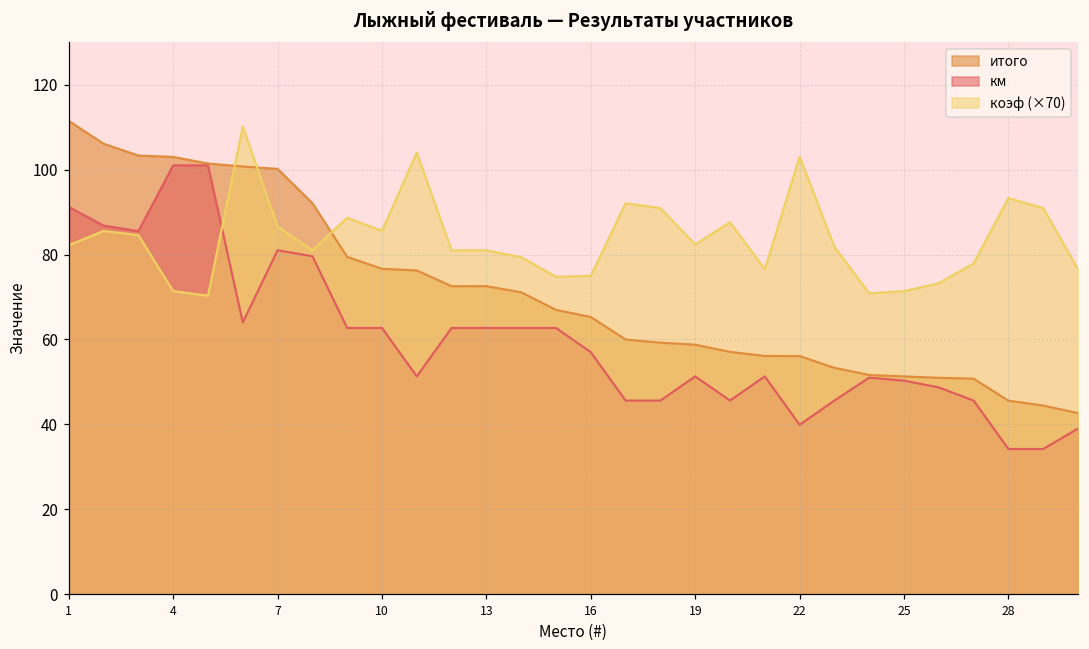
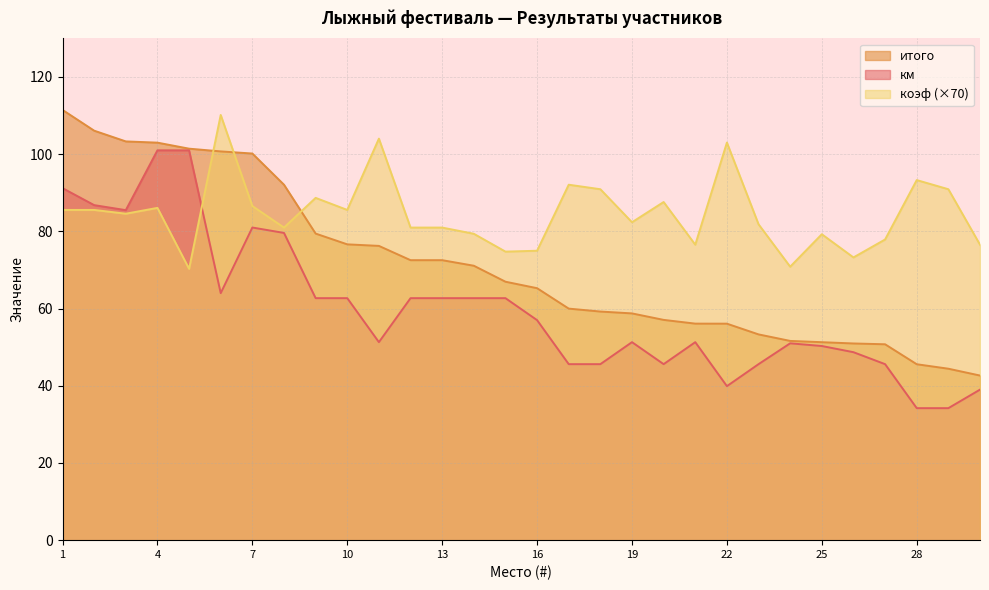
  {
    "коэф (×70)": {
-     "1": 82,
-     "4": 71,
+     "1": 86,
+     "4": 86,
      "7": 87,
      "10": 86,
      "13": 81,
      "16": 75,
      "19": 82,
      "22": 103,
-     "25": 71,
+     "25": 79,
      "28": 93
    }
  }
